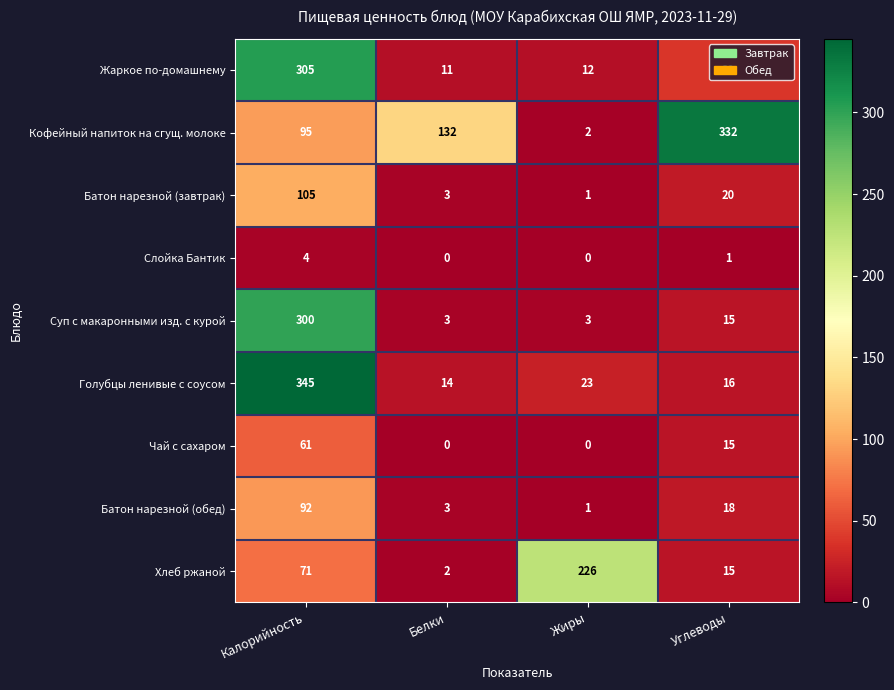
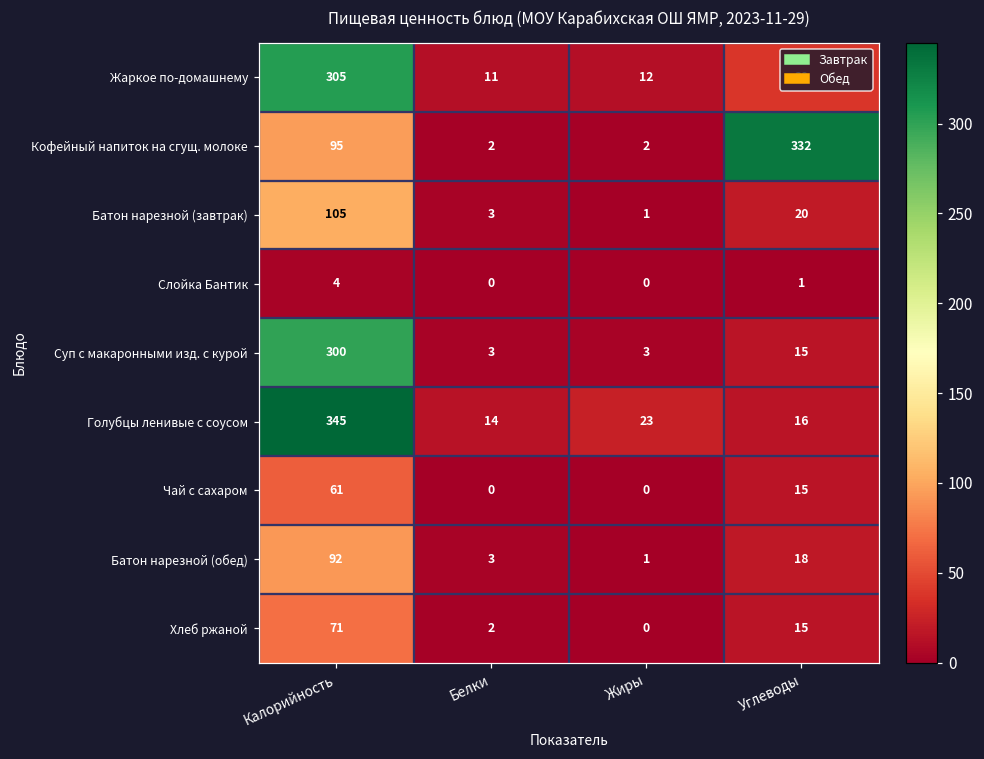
  {
    "Жаркое по-домашнему": {
      "Калорийность": 305,
      "Белки": 11,
      "Жиры": 12
    },
    "Кофейный напиток на сгущ. молоке": {
      "Калорийность": 95,
-     "Белки": 132,
+     "Белки": 2,
      "Жиры": 2,
      "Углеводы": 332
    },
    "Батон нарезной (завтрак)": {
      "Калорийность": 105,
      "Белки": 3,
      "Жиры": 1,
      "Углеводы": 20
    },
    "Слойка Бантик": {
      "Калорийность": 4,
      "Белки": 0,
      "Жиры": 0,
      "Углеводы": 1
    },
    "Суп с макаронными изд. с курой": {
      "Калорийность": 300,
      "Белки": 3,
      "Жиры": 3,
      "Углеводы": 15
    },
    "Голубцы ленивые с соусом": {
      "Калорийность": 345,
      "Белки": 14,
      "Жиры": 23,
      "Углеводы": 16
    },
    "Чай с сахаром": {
      "Калорийность": 61,
      "Белки": 0,
      "Жиры": 0,
      "Углеводы": 15
    },
    "Батон нарезной (обед)": {
      "Калорийность": 92,
      "Белки": 3,
      "Жиры": 1,
      "Углеводы": 18
    },
    "Хлеб ржаной": {
      "Калорийность": 71,
      "Белки": 2,
-     "Жиры": 226,
+     "Жиры": 0,
      "Углеводы": 15
    }
  }
